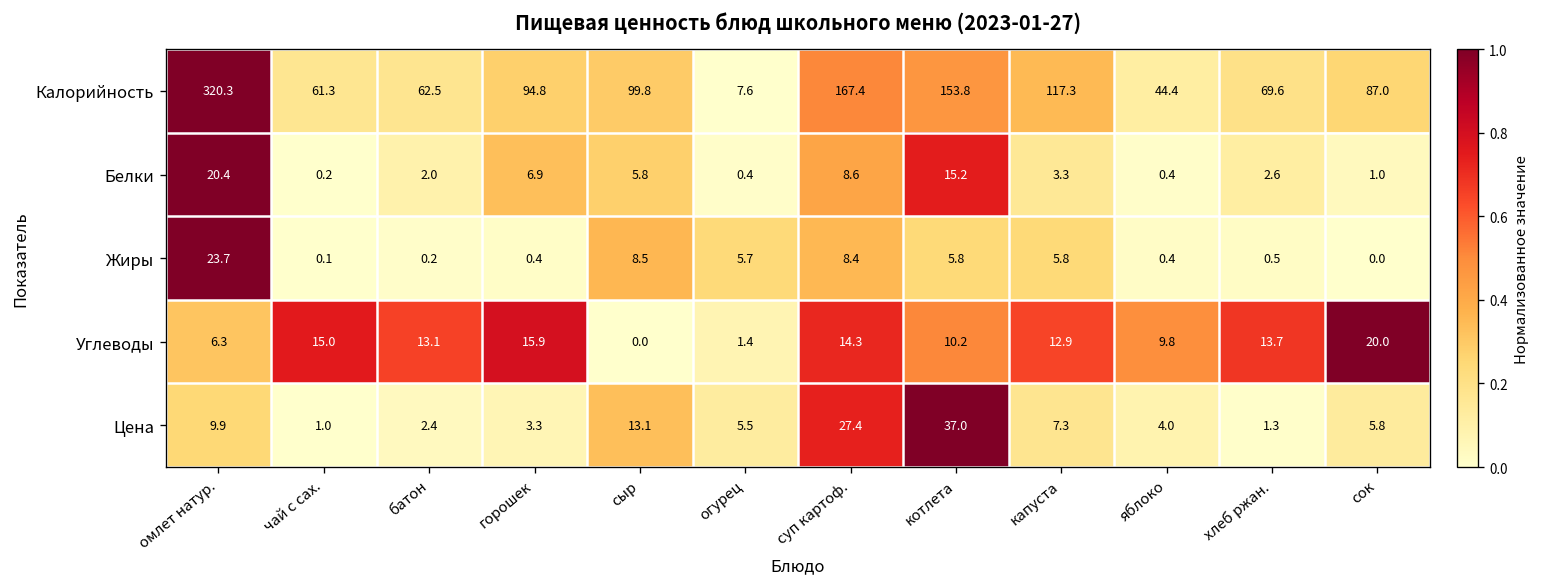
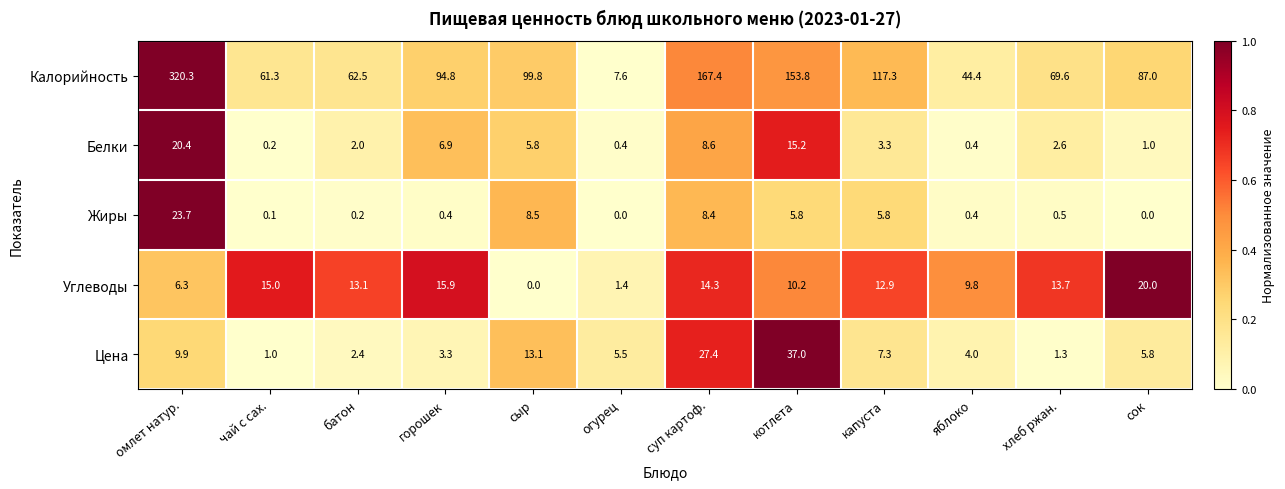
  {
    "Калорийность": {
      "омлет натур.": 320.3,
      "чай с сах.": 61.3,
      "батон": 62.5,
      "горошек": 94.8,
      "сыр": 99.8,
      "огурец": 7.6,
      "суп картоф.": 167.4,
      "котлета": 153.8,
      "капуста": 117.3,
      "яблоко": 44.4,
      "хлеб ржан.": 69.6,
      "сок": 87.0
    },
    "Белки": {
      "омлет натур.": 20.4,
      "чай с сах.": 0.2,
      "батон": 2.0,
      "горошек": 6.9,
      "сыр": 5.8,
      "огурец": 0.4,
      "суп картоф.": 8.6,
      "котлета": 15.2,
      "капуста": 3.3,
      "яблоко": 0.4,
      "хлеб ржан.": 2.6,
      "сок": 1.0
    },
    "Жиры": {
      "омлет натур.": 23.7,
      "чай с сах.": 0.1,
      "батон": 0.2,
      "горошек": 0.4,
      "сыр": 8.5,
-     "огурец": 5.7,
+     "огурец": 0.0,
      "суп картоф.": 8.4,
      "котлета": 5.8,
      "капуста": 5.8,
      "яблоко": 0.4,
      "хлеб ржан.": 0.5,
      "сок": 0.0
    },
    "Углеводы": {
      "омлет натур.": 6.3,
      "чай с сах.": 15.0,
      "батон": 13.1,
      "горошек": 15.9,
      "сыр": 0.0,
      "огурец": 1.4,
      "суп картоф.": 14.3,
      "котлета": 10.2,
      "капуста": 12.9,
      "яблоко": 9.8,
      "хлеб ржан.": 13.7,
      "сок": 20.0
    },
    "Цена": {
      "омлет натур.": 9.9,
      "чай с сах.": 1.0,
      "батон": 2.4,
      "горошек": 3.3,
      "сыр": 13.1,
      "огурец": 5.5,
      "суп картоф.": 27.4,
      "котлета": 37.0,
      "капуста": 7.3,
      "яблоко": 4.0,
      "хлеб ржан.": 1.3,
      "сок": 5.8
    }
  }
